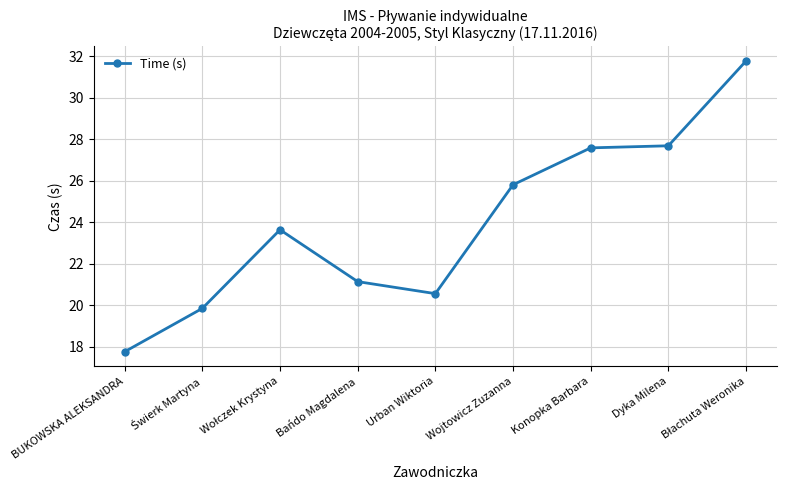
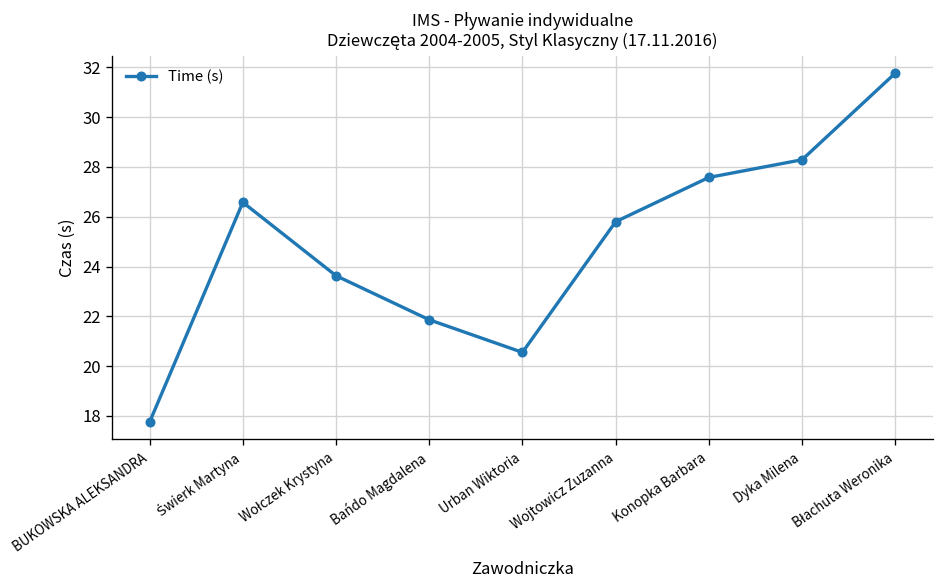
  {
    "BUKOWSKA ALEKSANDRA": 17.8,
-   "Świerk Martyna": 19.8,
+   "Świerk Martyna": 26.6,
    "Wołczek Krystyna": 23.6,
-   "Bańdo Magdalena": 21.1,
+   "Bańdo Magdalena": 21.9,
    "Urban Wiktoria": 20.6,
    "Wojtowicz Zuzanna": 25.8,
    "Konopka Barbara": 27.6,
-   "Dyka Milena": 27.7,
+   "Dyka Milena": 28.3,
    "Błachuta Weronika": 31.8
  }
